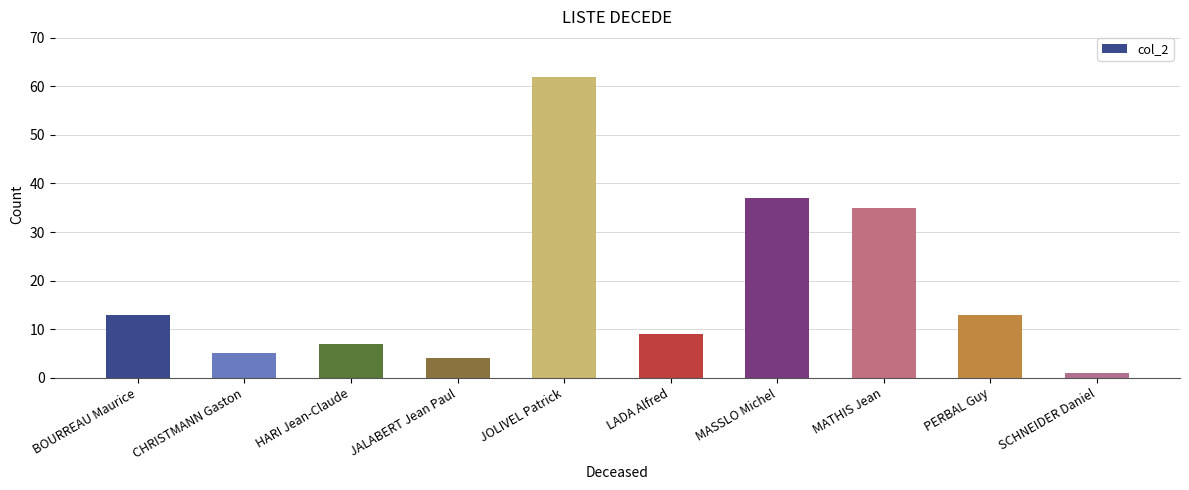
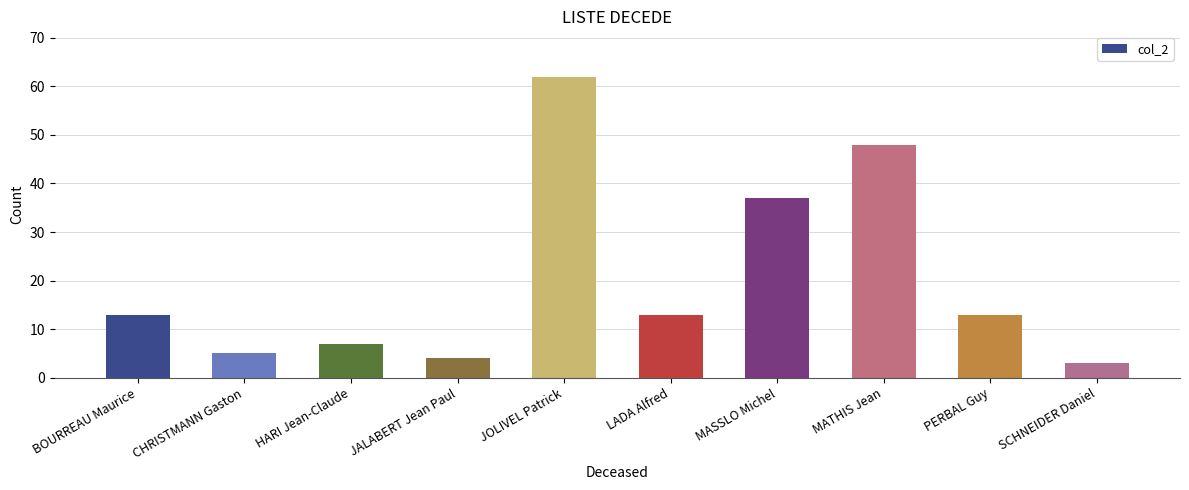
  {
    "BOURREAU Maurice": 13,
    "CHRISTMANN Gaston": 5,
    "HARI Jean-Claude": 7,
    "JALABERT Jean Paul": 4,
    "JOLIVEL Patrick": 62,
-   "LADA Alfred": 9,
+   "LADA Alfred": 13,
    "MASSLO Michel": 37,
-   "MATHIS Jean": 35,
+   "MATHIS Jean": 48,
    "PERBAL Guy": 13,
-   "SCHNEIDER Daniel": 1
+   "SCHNEIDER Daniel": 3
  }
